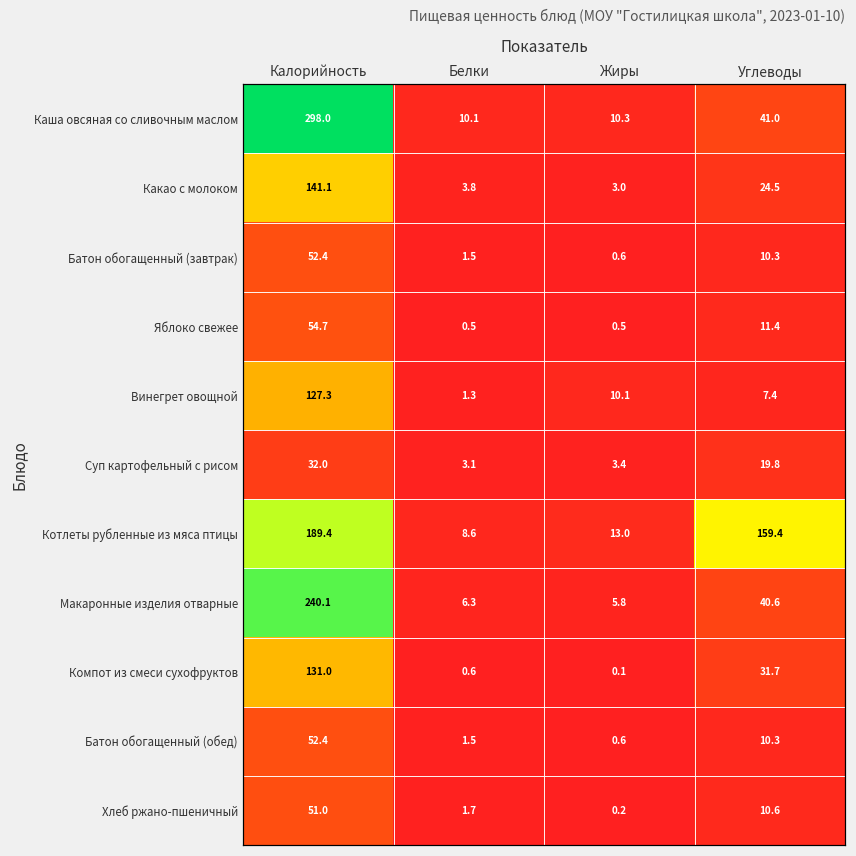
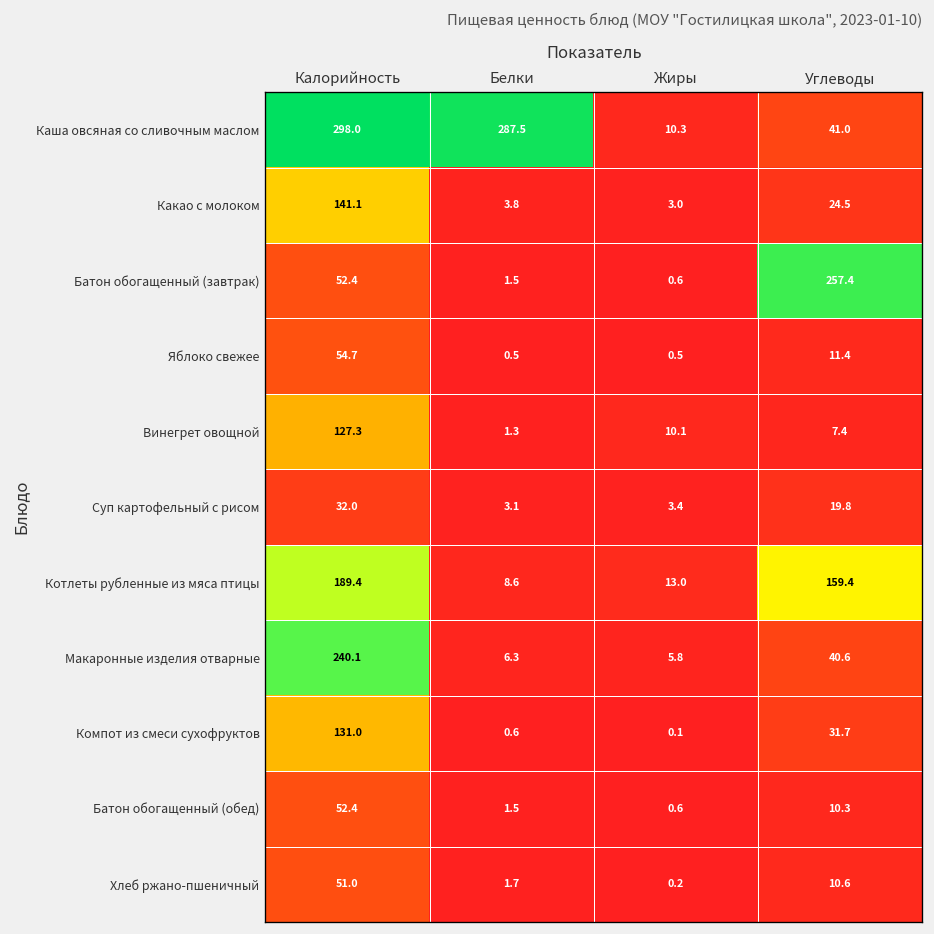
  {
    "Каша овсяная со сливочным маслом": {
      "Калорийность": 298.0,
-     "Белки": 10.1,
+     "Белки": 287.5,
      "Жиры": 10.3,
      "Углеводы": 41.0
    },
    "Какао с молоком": {
      "Калорийность": 141.1,
      "Белки": 3.8,
      "Жиры": 3.0,
      "Углеводы": 24.5
    },
    "Батон обогащенный (завтрак)": {
      "Калорийность": 52.4,
      "Белки": 1.5,
      "Жиры": 0.6,
-     "Углеводы": 10.3
+     "Углеводы": 257.4
    },
    "Яблоко свежее": {
      "Калорийность": 54.7,
      "Белки": 0.5,
      "Жиры": 0.5,
      "Углеводы": 11.4
    },
    "Винегрет овощной": {
      "Калорийность": 127.3,
      "Белки": 1.3,
      "Жиры": 10.1,
      "Углеводы": 7.4
    },
    "Суп картофельный с рисом": {
      "Калорийность": 32.0,
      "Белки": 3.1,
      "Жиры": 3.4,
      "Углеводы": 19.8
    },
    "Котлеты рубленные из мяса птицы": {
      "Калорийность": 189.4,
      "Белки": 8.6,
      "Жиры": 13.0,
      "Углеводы": 159.4
    },
    "Макаронные изделия отварные": {
      "Калорийность": 240.1,
      "Белки": 6.3,
      "Жиры": 5.8,
      "Углеводы": 40.6
    },
    "Компот из смеси сухофруктов": {
      "Калорийность": 131.0,
      "Белки": 0.6,
      "Жиры": 0.1,
      "Углеводы": 31.7
    },
    "Батон обогащенный (обед)": {
      "Калорийность": 52.4,
      "Белки": 1.5,
      "Жиры": 0.6,
      "Углеводы": 10.3
    },
    "Хлеб ржано-пшеничный": {
      "Калорийность": 51.0,
      "Белки": 1.7,
      "Жиры": 0.2,
      "Углеводы": 10.6
    }
  }
